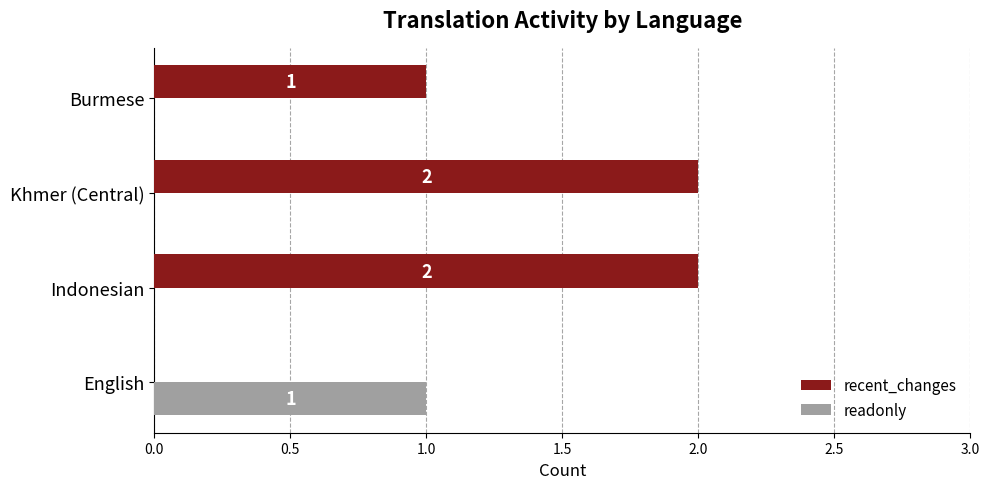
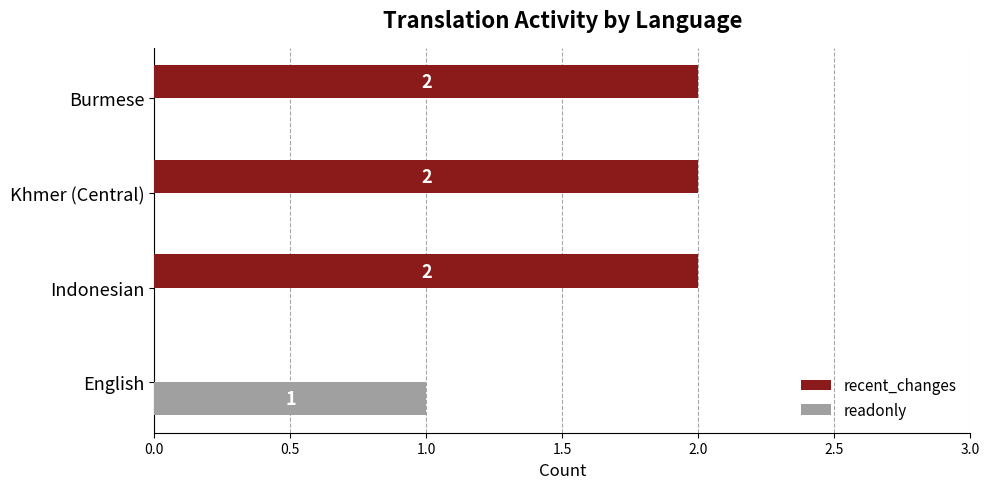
  {
    "recent_changes": {
-     "Burmese": 1,
+     "Burmese": 2,
      "Khmer (Central)": 2,
      "Indonesian": 2
    },
    "readonly": {
      "English": 1
    }
  }
